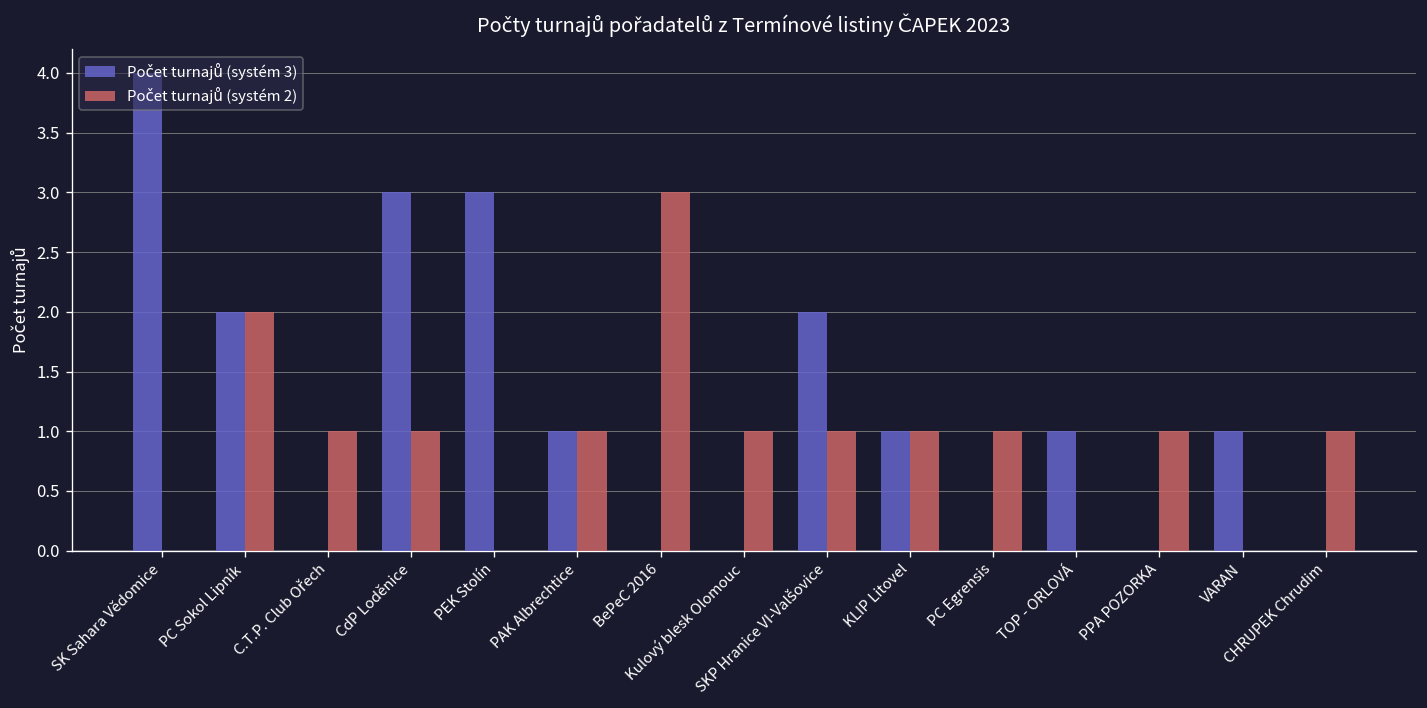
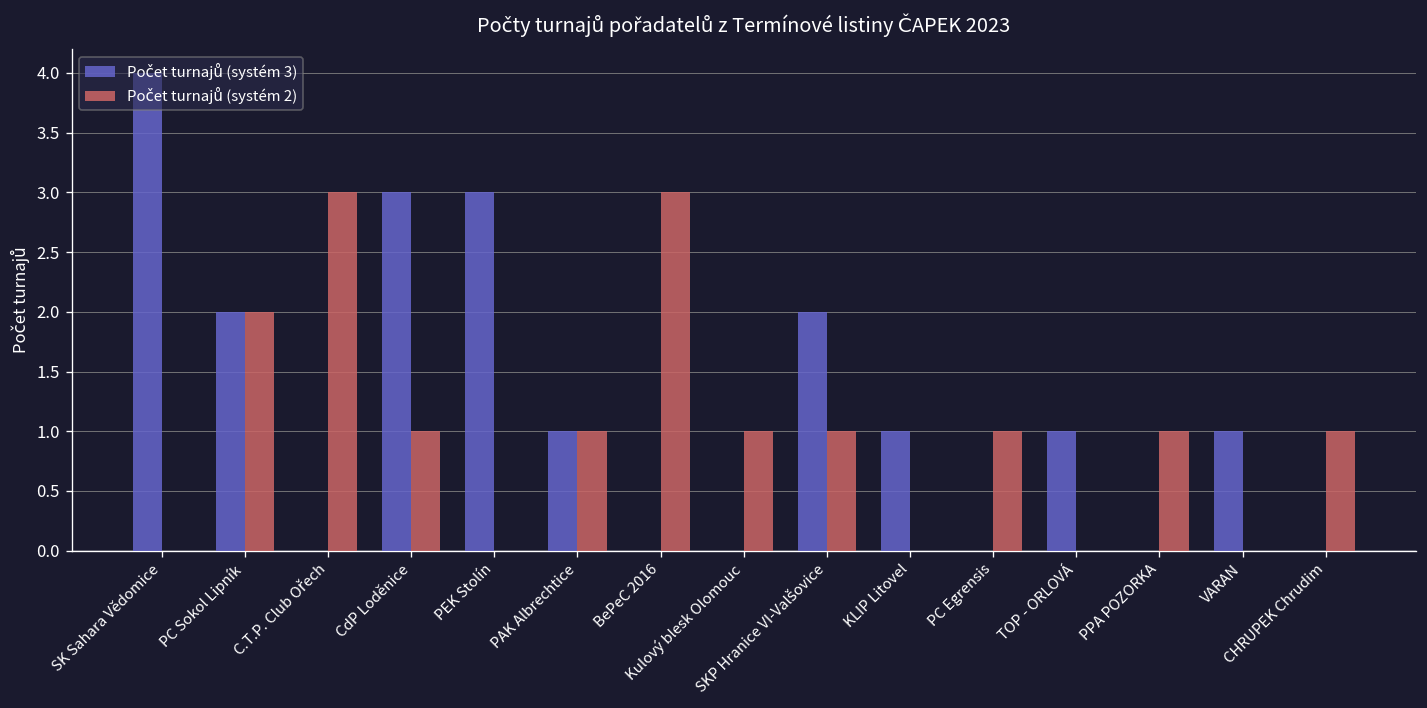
  {
    "Počet turnajů (systém 3)": {
      "PC Sokol Lipník": 2,
      "C.T.P. Club Ořech": 0,
      "CdP Loděnice": 3,
      "PEK Stolín": 3,
      "PAK Albrechtice": 1,
      "BePeC 2016": 0,
      "Kulový blesk Olomouc": 0,
      "SKP Hranice VI-Valšovice": 2,
      "KLIP Litovel": 1,
      "PC Egrensis": 0,
      "TOP - ORLOVÁ": 1,
      "PPA POZORKA": 0,
      "VARAN": 1,
      "CHRUPEK Chrudim": 0
    },
    "Počet turnajů (systém 2)": {
      "SK Sahara Vědomice": 0,
      "PC Sokol Lipník": 2,
-     "C.T.P. Club Ořech": 1,
+     "C.T.P. Club Ořech": 3,
      "CdP Loděnice": 1,
      "PEK Stolín": 0,
      "PAK Albrechtice": 1,
      "BePeC 2016": 3,
      "Kulový blesk Olomouc": 1,
      "SKP Hranice VI-Valšovice": 1,
-     "KLIP Litovel": 1,
+     "KLIP Litovel": 0,
      "PC Egrensis": 1,
      "TOP - ORLOVÁ": 0,
      "PPA POZORKA": 1,
      "VARAN": 0,
      "CHRUPEK Chrudim": 1
    }
  }
